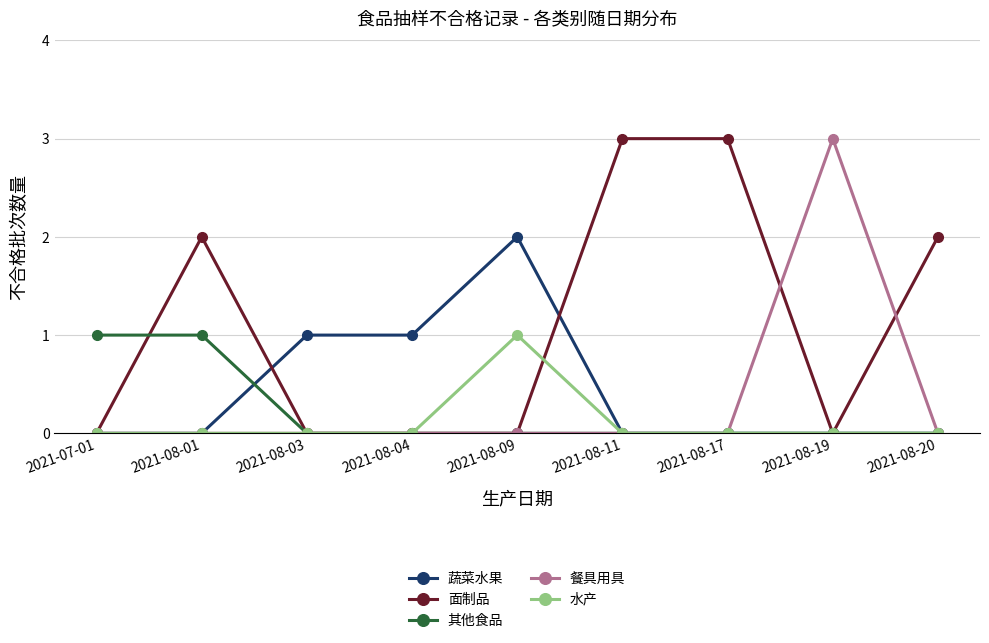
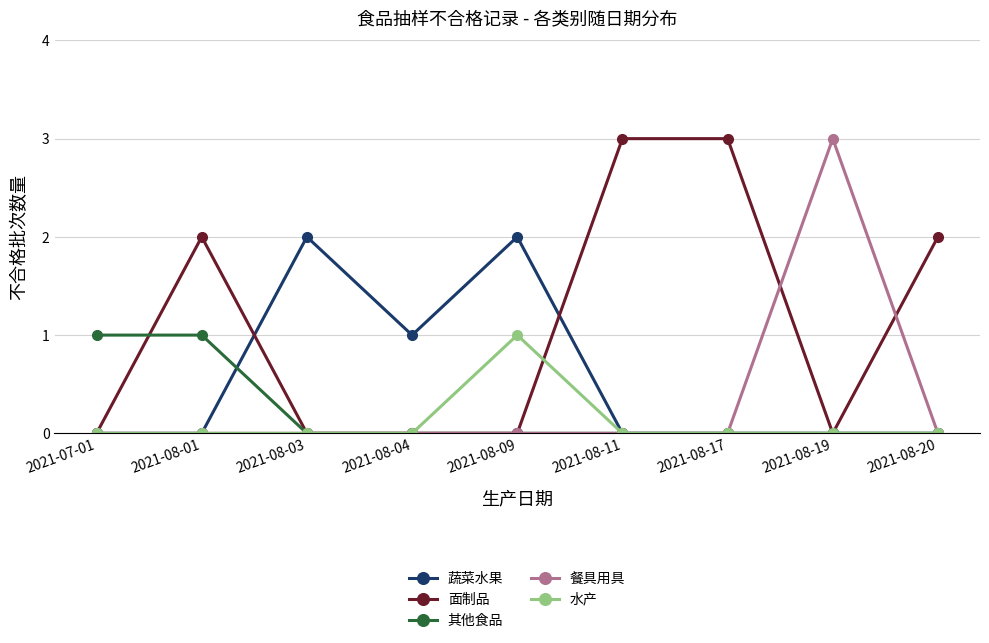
  {
    "蔬菜水果": {
-     "2021-08-03": 1,
+     "2021-08-03": 2,
      "2021-08-04": 1,
      "2021-08-09": 2
    },
    "面制品": {
      "2021-08-01": 2,
      "2021-08-11": 3,
      "2021-08-17": 3,
      "2021-08-20": 2
    },
    "其他食品": {
      "2021-07-01": 1,
      "2021-08-01": 1
    },
    "餐具用具": {
      "2021-08-19": 3
    },
    "水产": {
      "2021-08-09": 1
    }
  }
